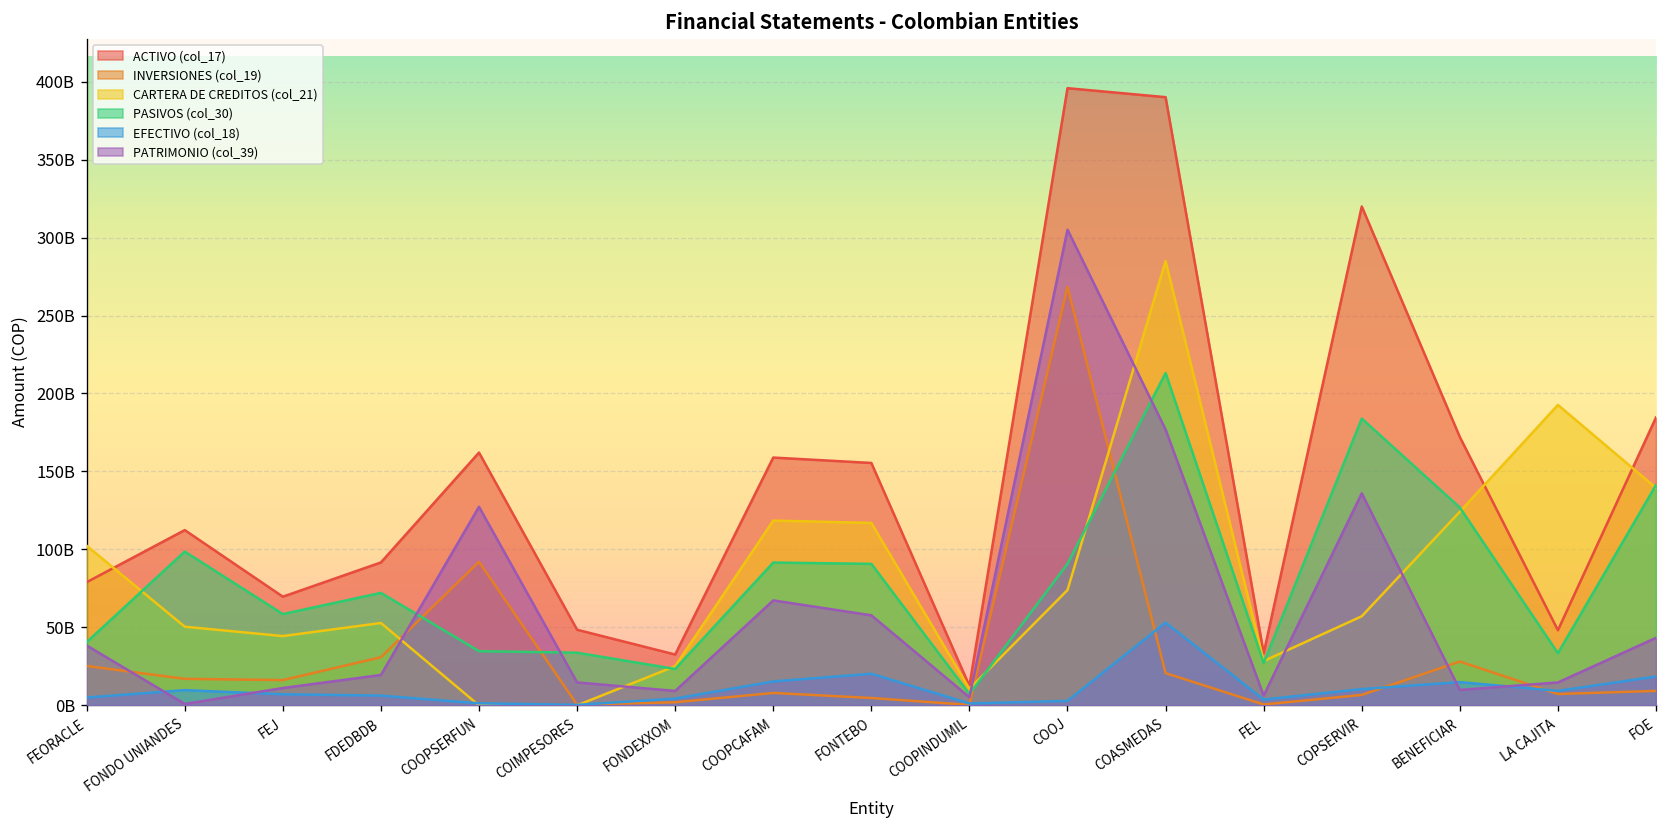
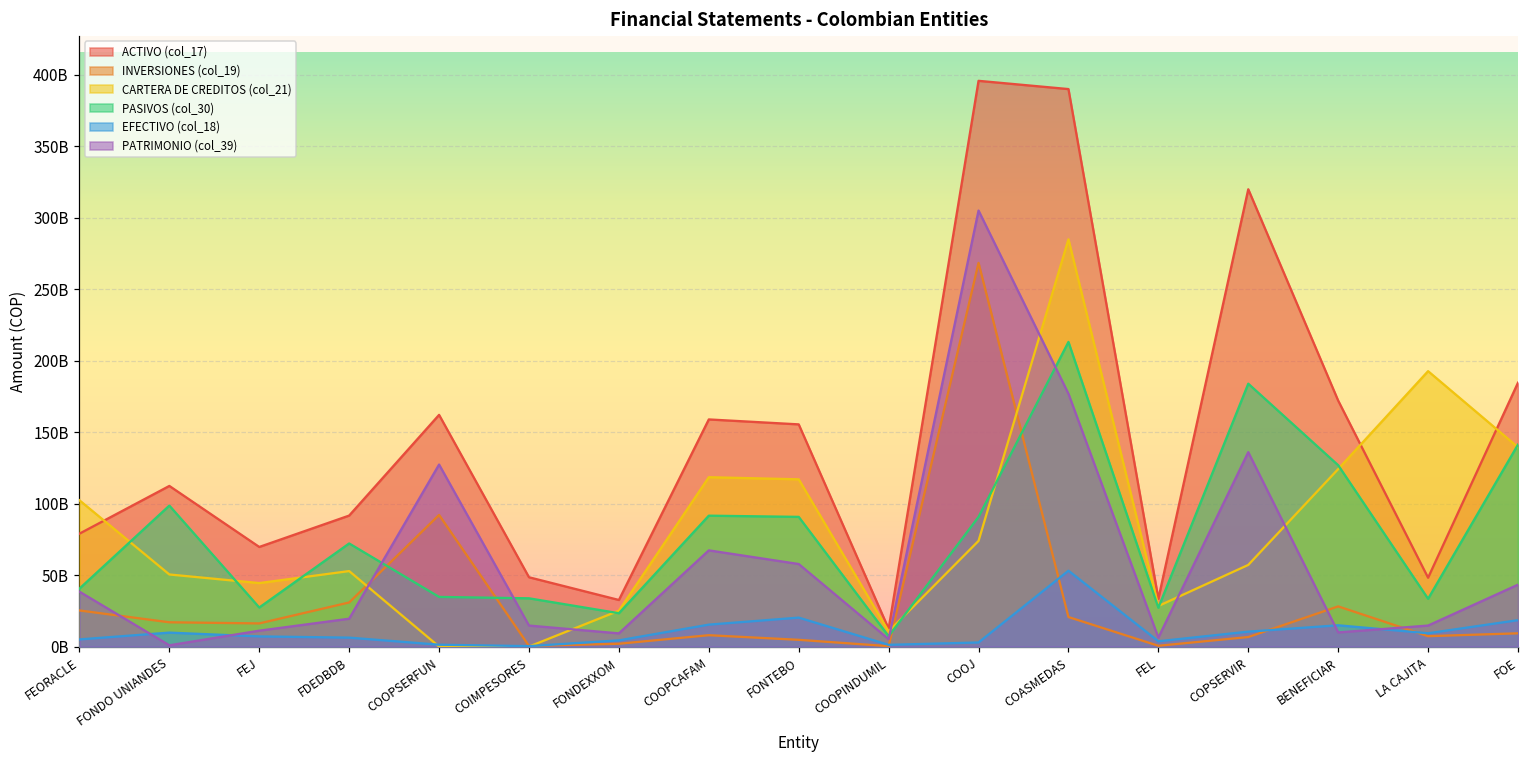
  {
    "CARTERA DE CREDITOS (col_21)": {
      "FEORACLE": 102000000000,
      "FONDO UNIANDES": 50000000000,
      "FEJ": 44000000000,
      "FDEDBDB": 53000000000,
      "COOPCAFAM": 118000000000,
      "FONTEBO": 117000000000,
      "COOJ": 74000000000,
      "COASMEDAS": 285000000000,
      "COPSERVIR": 57000000000,
      "BENEFICIAR": 124000000000,
      "LA CAJITA": 193000000000
    },
    "PASIVOS (col_30)": {
      "FEORACLE": 41000000000,
      "FONDO UNIANDES": 99000000000,
-     "FEJ": 59000000000,
+     "FEJ": 27000000000,
      "FDEDBDB": 72000000000,
      "COOPSERFUN": 35000000000,
      "COIMPESORES": 34000000000,
      "COOPCAFAM": 92000000000,
      "FONTEBO": 91000000000,
      "COOPINDUMIL": 7000000000,
      "COOJ": 91000000000,
      "COASMEDAS": 213000000000,
      "COPSERVIR": 184000000000,
      "BENEFICIAR": 127000000000,
      "LA CAJITA": 33000000000
    },
    "EFECTIVO (col_18)": {
      "FEORACLE": 5000000000,
      "FONDO UNIANDES": 10000000000,
      "FEJ": 7000000000,
      "FDEDBDB": 6000000000,
      "FONDEXXOM": 4000000000,
      "COOPCAFAM": 15000000000,
      "FONTEBO": 20000000000,
      "COOJ": 3000000000,
      "COASMEDAS": 53000000000,
      "FEL": 4000000000,
      "COPSERVIR": 10000000000,
      "BENEFICIAR": 15000000000,
      "LA CAJITA": 9000000000,
      "FOE": 18000000000
    },
    "PATRIMONIO (col_39)": {
      "FEORACLE": 38000000000,
      "FONDO UNIANDES": 1000000000,
      "FEJ": 11000000000,
      "FDEDBDB": 20000000000,
      "COOPSERFUN": 127000000000,
      "COIMPESORES": 15000000000,
      "FONDEXXOM": 9000000000,
      "COOPCAFAM": 67000000000,
      "FONTEBO": 58000000000,
      "COOPINDUMIL": 5000000000,
      "COOJ": 305000000000,
      "COASMEDAS": 177000000000,
      "FEL": 6000000000,
      "COPSERVIR": 136000000000,
      "BENEFICIAR": 10000000000,
      "LA CAJITA": 15000000000,
      "FOE": 43000000000
    }
  }
